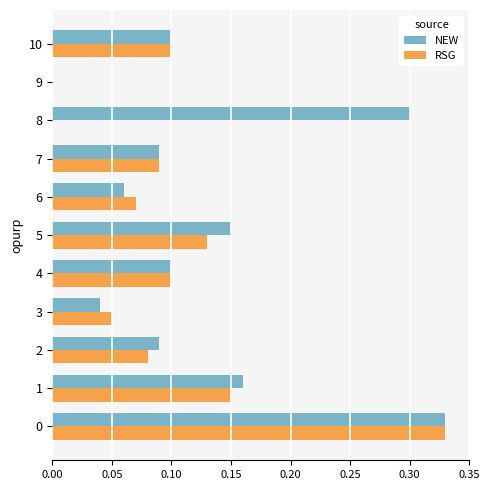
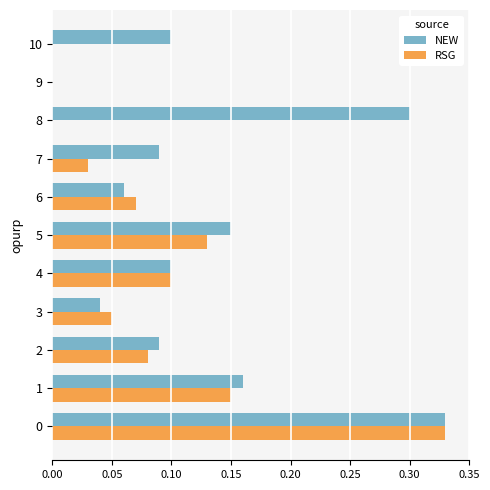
  {
    "NEW": {
      "10": 0.10,
      "9": 0.00,
      "8": 0.30,
      "7": 0.09,
      "6": 0.06,
      "5": 0.15,
      "4": 0.10,
      "3": 0.04,
      "2": 0.09,
      "1": 0.16,
      "0": 0.33
    },
    "RSG": {
-     "10": 0.1,
+     "10": 0.0,
      "9": 0.00,
      "8": 0.00,
-     "7": 0.09,
+     "7": 0.03,
      "6": 0.07,
      "5": 0.13,
      "4": 0.10,
      "3": 0.05,
      "2": 0.08,
      "1": 0.15,
      "0": 0.33
    }
  }
